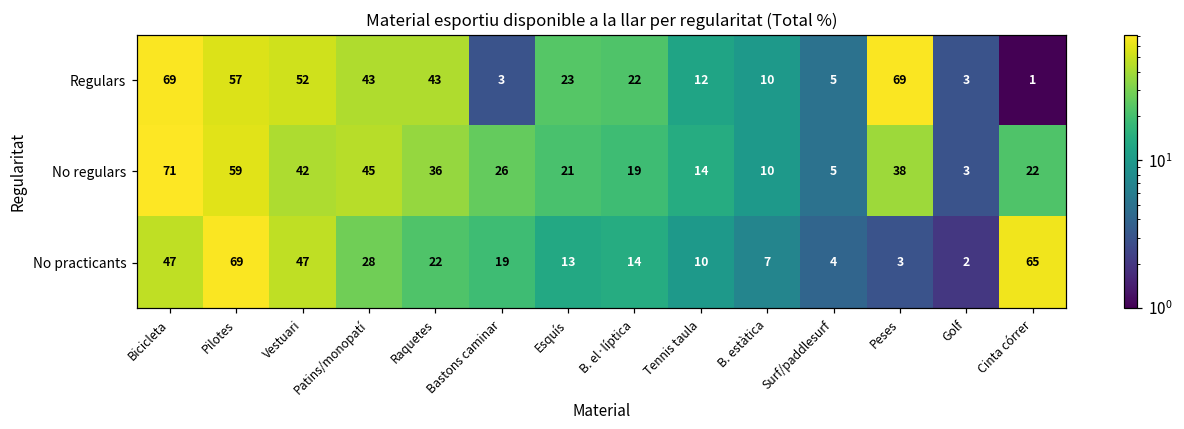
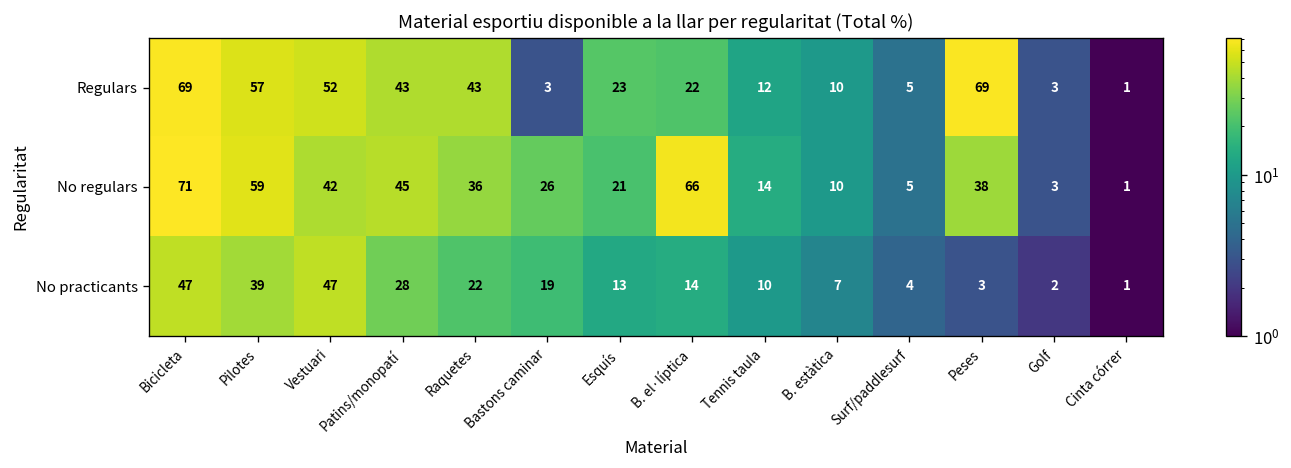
  {
    "Regulars": {
      "Bicicleta": 69,
      "Pilotes": 57,
      "Vestuari": 52,
      "Patins/monopatí": 43,
      "Raquetes": 43,
      "Bastons caminar": 3,
      "Esquís": 23,
      "B. el·líptica": 22,
      "Tennis taula": 12,
      "B. estàtica": 10,
      "Surf/paddlesurf": 5,
      "Peses": 69,
      "Golf": 3,
      "Cinta córrer": 1
    },
    "No regulars": {
      "Bicicleta": 71,
      "Pilotes": 59,
      "Vestuari": 42,
      "Patins/monopatí": 45,
      "Raquetes": 36,
      "Bastons caminar": 26,
      "Esquís": 21,
-     "B. el·líptica": 19,
+     "B. el·líptica": 66,
      "Tennis taula": 14,
      "B. estàtica": 10,
      "Surf/paddlesurf": 5,
      "Peses": 38,
      "Golf": 3,
-     "Cinta córrer": 22
+     "Cinta córrer": 1
    },
    "No practicants": {
      "Bicicleta": 47,
-     "Pilotes": 69,
+     "Pilotes": 39,
      "Vestuari": 47,
      "Patins/monopatí": 28,
      "Raquetes": 22,
      "Bastons caminar": 19,
      "Esquís": 13,
      "B. el·líptica": 14,
      "Tennis taula": 10,
      "B. estàtica": 7,
      "Surf/paddlesurf": 4,
      "Peses": 3,
      "Golf": 2,
-     "Cinta córrer": 65
+     "Cinta córrer": 1
    }
  }
